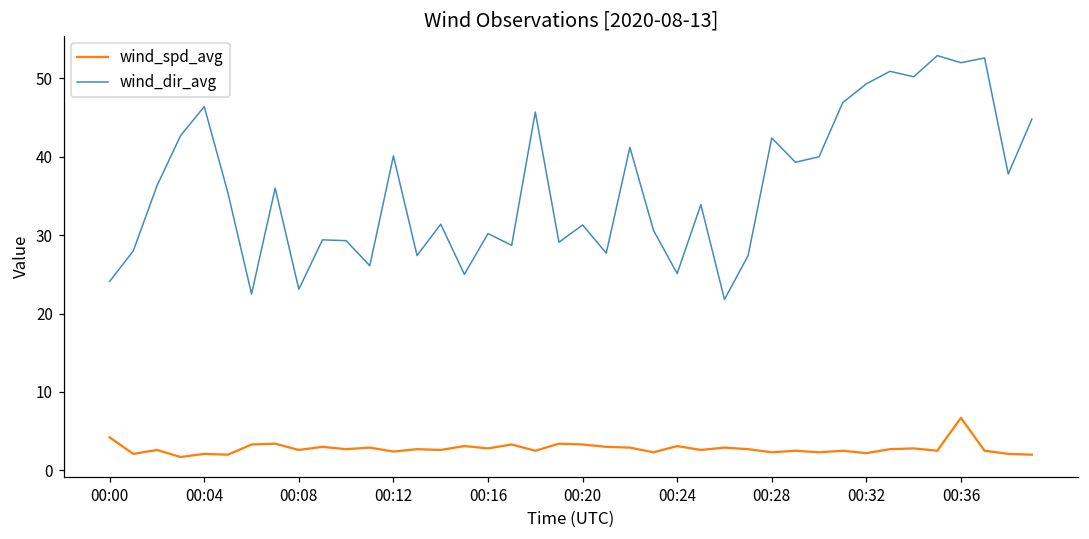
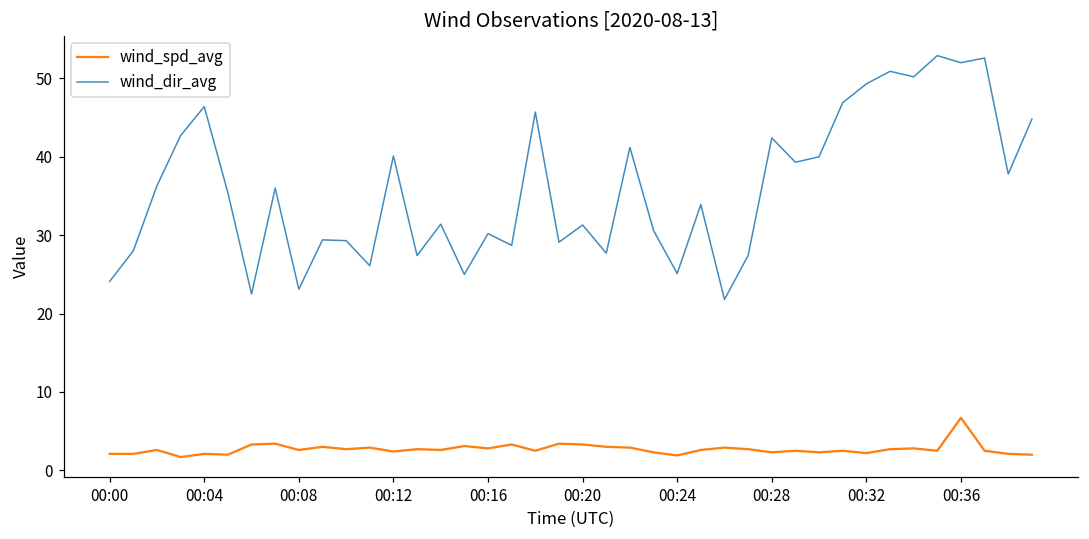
  {
    "wind_spd_avg": {
-     "00:00": 4,
+     "00:00": 2,
      "00:04": 2,
      "00:08": 3,
      "00:12": 2,
      "00:16": 3,
      "00:20": 3,
-     "00:24": 3,
+     "00:24": 2,
      "00:28": 2,
      "00:32": 2,
      "00:36": 7
    },
    "wind_dir_avg": {
      "00:00": 24,
      "00:04": 46,
      "00:08": 23,
      "00:12": 40,
      "00:16": 30,
      "00:20": 31,
      "00:24": 25,
      "00:28": 42,
      "00:32": 49,
      "00:36": 52
    }
  }
